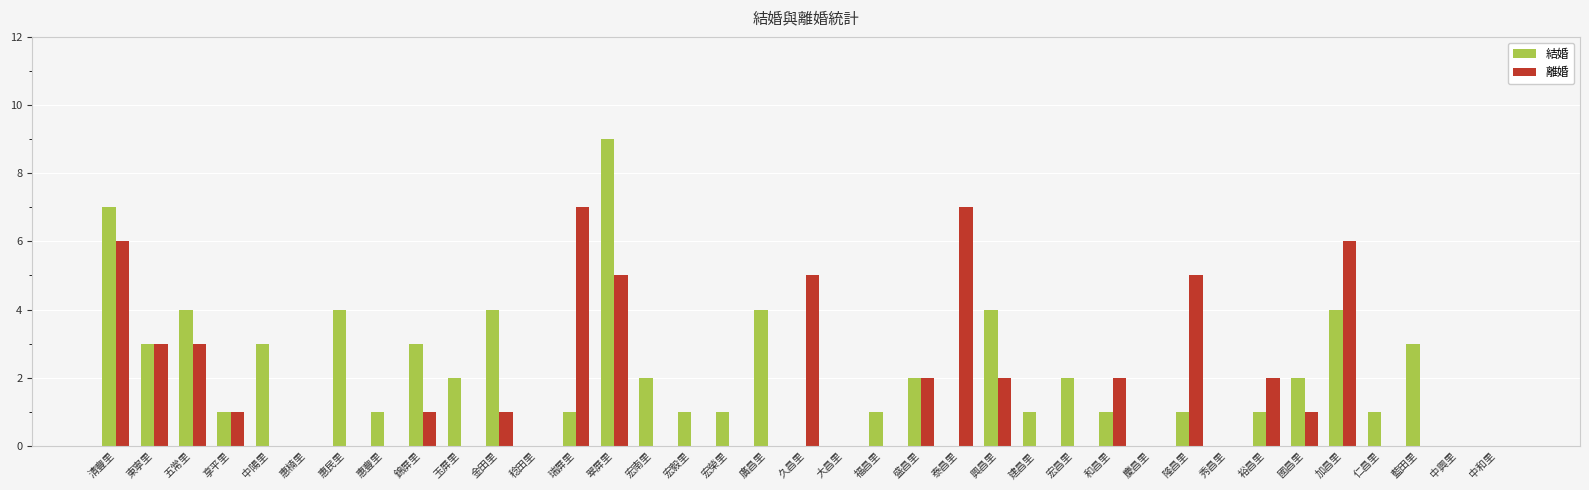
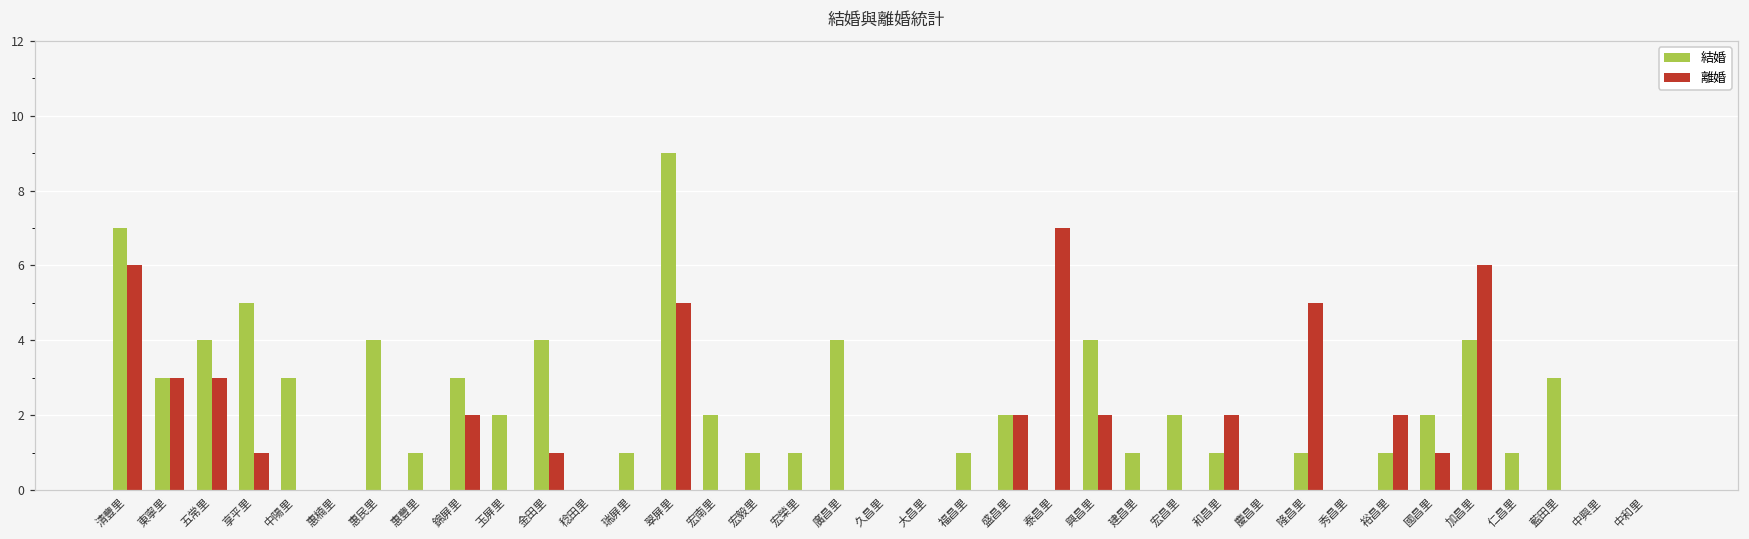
  {
    "結婚": {
      "清豐里": 7,
      "東寧里": 3,
      "五常里": 4,
-     "享平里": 1,
+     "享平里": 5,
      "中陽里": 3,
      "惠楠里": 0,
      "惠民里": 4,
      "惠豐里": 1,
      "錦屏里": 3,
      "玉屏里": 2,
      "金田里": 4,
      "稔田里": 0,
      "瑞屏里": 1,
      "翠屏里": 9,
      "宏南里": 2,
      "宏毅里": 1,
      "宏榮里": 1,
      "廣昌里": 4,
      "久昌里": 0,
      "大昌里": 0,
      "福昌里": 1,
      "盛昌里": 2,
      "泰昌里": 0,
      "興昌里": 4,
      "建昌里": 1,
      "宏昌里": 2,
      "和昌里": 1,
      "慶昌里": 0,
      "隆昌里": 1,
      "秀昌里": 0,
      "裕昌里": 1,
      "國昌里": 2,
      "加昌里": 4,
      "仁昌里": 1,
      "藍田里": 3,
      "中興里": 0,
      "中和里": 0
    },
    "離婚": {
      "清豐里": 6,
      "東寧里": 3,
      "五常里": 3,
      "享平里": 1,
      "中陽里": 0,
      "惠楠里": 0,
      "惠民里": 0,
      "惠豐里": 0,
-     "錦屏里": 1,
+     "錦屏里": 2,
      "玉屏里": 0,
      "金田里": 1,
      "稔田里": 0,
-     "瑞屏里": 7,
+     "瑞屏里": 0,
      "翠屏里": 5,
      "宏南里": 0,
      "宏毅里": 0,
      "宏榮里": 0,
      "廣昌里": 0,
-     "久昌里": 5,
+     "久昌里": 0,
      "大昌里": 0,
      "福昌里": 0,
      "盛昌里": 2,
      "泰昌里": 7,
      "興昌里": 2,
      "建昌里": 0,
      "宏昌里": 0,
      "和昌里": 2,
      "慶昌里": 0,
      "隆昌里": 5,
      "秀昌里": 0,
      "裕昌里": 2,
      "國昌里": 1,
      "加昌里": 6,
      "仁昌里": 0,
      "藍田里": 0,
      "中興里": 0,
      "中和里": 0
    }
  }
